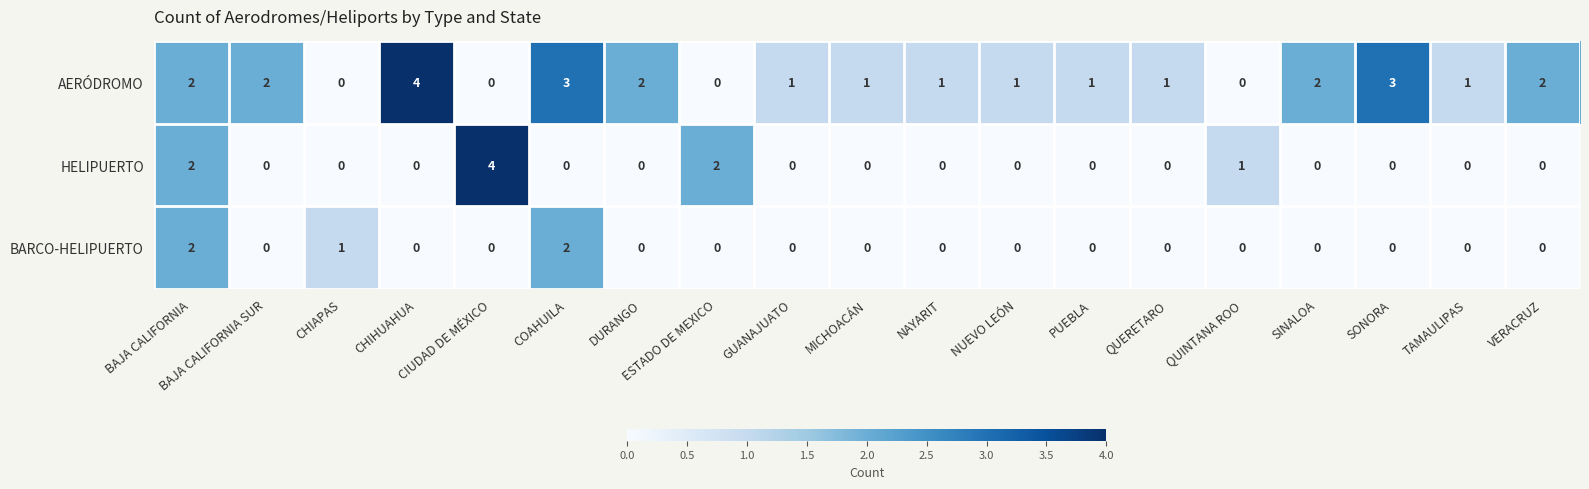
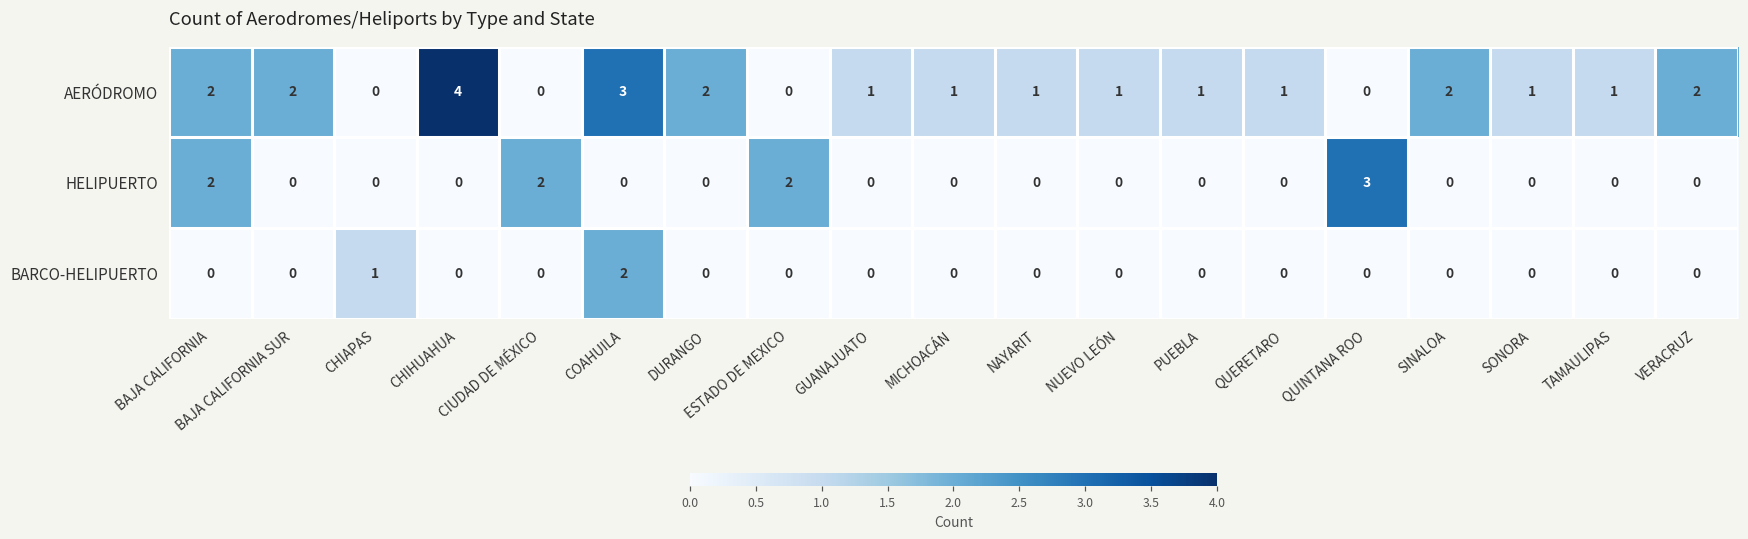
  {
    "AERÓDROMO": {
      "BAJA CALIFORNIA": 2,
      "BAJA CALIFORNIA SUR": 2,
      "CHIAPAS": 0,
      "CHIHUAHUA": 4,
      "CIUDAD DE MÉXICO": 0,
      "COAHUILA": 3,
      "DURANGO": 2,
      "ESTADO DE MEXICO": 0,
      "GUANAJUATO": 1,
      "MICHOACÁN": 1,
      "NAYARIT": 1,
      "NUEVO LEÓN": 1,
      "PUEBLA": 1,
      "QUERETARO": 1,
      "QUINTANA ROO": 0,
      "SINALOA": 2,
-     "SONORA": 3,
+     "SONORA": 1,
      "TAMAULIPAS": 1,
      "VERACRUZ": 2
    },
    "HELIPUERTO": {
      "BAJA CALIFORNIA": 2,
      "BAJA CALIFORNIA SUR": 0,
      "CHIAPAS": 0,
      "CHIHUAHUA": 0,
-     "CIUDAD DE MÉXICO": 4,
+     "CIUDAD DE MÉXICO": 2,
      "COAHUILA": 0,
      "DURANGO": 0,
      "ESTADO DE MEXICO": 2,
      "GUANAJUATO": 0,
      "MICHOACÁN": 0,
      "NAYARIT": 0,
      "NUEVO LEÓN": 0,
      "PUEBLA": 0,
      "QUERETARO": 0,
-     "QUINTANA ROO": 1,
+     "QUINTANA ROO": 3,
      "SINALOA": 0,
      "SONORA": 0,
      "TAMAULIPAS": 0,
      "VERACRUZ": 0
    },
    "BARCO-HELIPUERTO": {
-     "BAJA CALIFORNIA": 2,
+     "BAJA CALIFORNIA": 0,
      "BAJA CALIFORNIA SUR": 0,
      "CHIAPAS": 1,
      "CHIHUAHUA": 0,
      "CIUDAD DE MÉXICO": 0,
      "COAHUILA": 2,
      "DURANGO": 0,
      "ESTADO DE MEXICO": 0,
      "GUANAJUATO": 0,
      "MICHOACÁN": 0,
      "NAYARIT": 0,
      "NUEVO LEÓN": 0,
      "PUEBLA": 0,
      "QUERETARO": 0,
      "QUINTANA ROO": 0,
      "SINALOA": 0,
      "SONORA": 0,
      "TAMAULIPAS": 0,
      "VERACRUZ": 0
    }
  }
